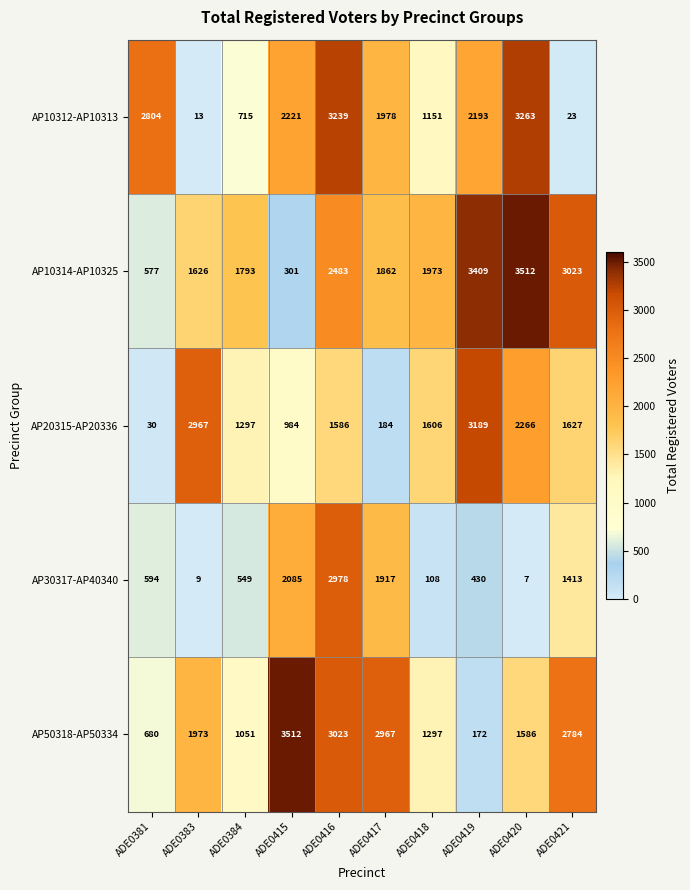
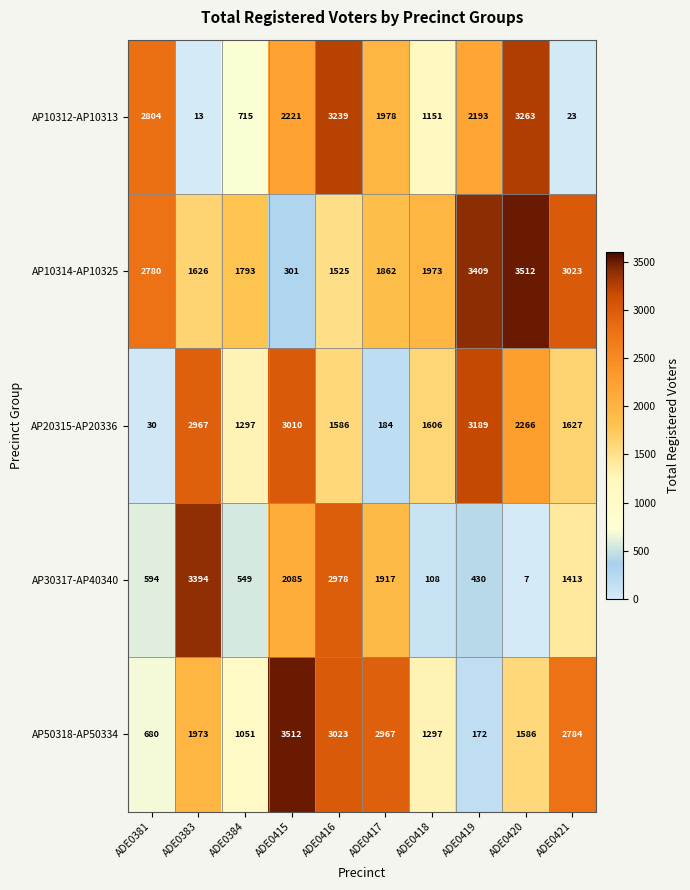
  {
    "AP10312-AP10313": {
      "ADE0381": 2804,
      "ADE0383": 13,
      "ADE0384": 715,
      "ADE0415": 2221,
      "ADE0416": 3239,
      "ADE0417": 1978,
      "ADE0418": 1151,
      "ADE0419": 2193,
      "ADE0420": 3263,
      "ADE0421": 23
    },
    "AP10314-AP10325": {
-     "ADE0381": 577,
+     "ADE0381": 2780,
      "ADE0383": 1626,
      "ADE0384": 1793,
      "ADE0415": 301,
-     "ADE0416": 2483,
+     "ADE0416": 1525,
      "ADE0417": 1862,
      "ADE0418": 1973,
      "ADE0419": 3409,
      "ADE0420": 3512,
      "ADE0421": 3023
    },
    "AP20315-AP20336": {
      "ADE0381": 30,
      "ADE0383": 2967,
      "ADE0384": 1297,
-     "ADE0415": 984,
+     "ADE0415": 3010,
      "ADE0416": 1586,
      "ADE0417": 184,
      "ADE0418": 1606,
      "ADE0419": 3189,
      "ADE0420": 2266,
      "ADE0421": 1627
    },
    "AP30317-AP40340": {
      "ADE0381": 594,
-     "ADE0383": 9,
+     "ADE0383": 3394,
      "ADE0384": 549,
      "ADE0415": 2085,
      "ADE0416": 2978,
      "ADE0417": 1917,
      "ADE0418": 108,
      "ADE0419": 430,
      "ADE0420": 7,
      "ADE0421": 1413
    },
    "AP50318-AP50334": {
      "ADE0381": 680,
      "ADE0383": 1973,
      "ADE0384": 1051,
      "ADE0415": 3512,
      "ADE0416": 3023,
      "ADE0417": 2967,
      "ADE0418": 1297,
      "ADE0419": 172,
      "ADE0420": 1586,
      "ADE0421": 2784
    }
  }
